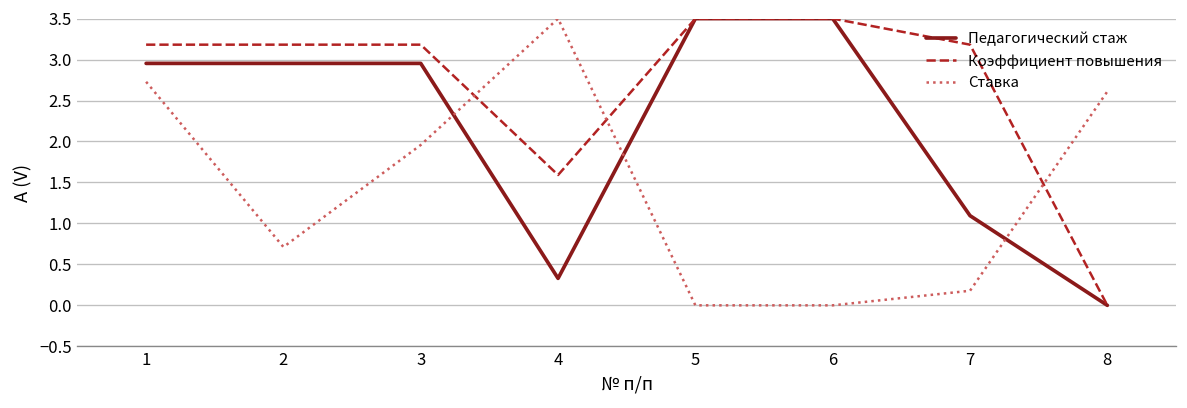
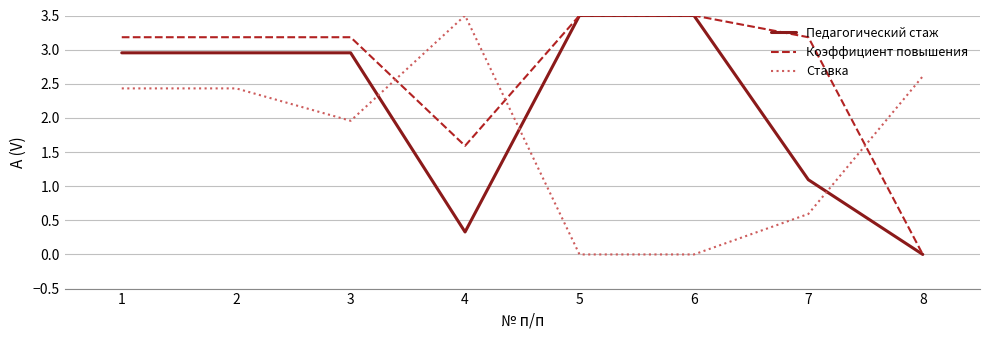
  {
    "Ставка": {
-     "1": 2.7,
-     "2": 0.7,
+     "1": 2.4,
+     "2": 2.4,
      "3": 2.0,
      "4": 3.5,
      "5": 0.0,
      "6": 0.0,
-     "7": 0.2,
+     "7": 0.6,
      "8": 2.6
    }
  }
